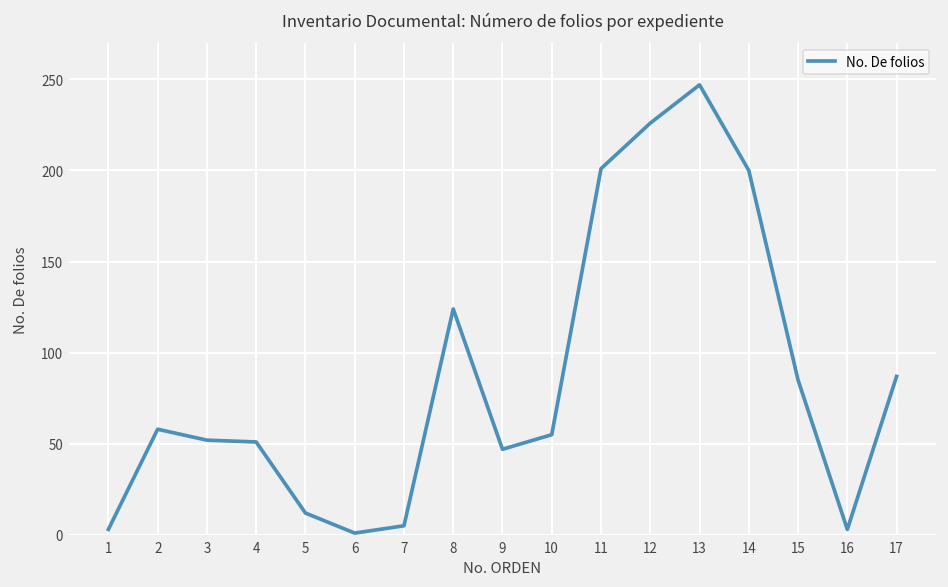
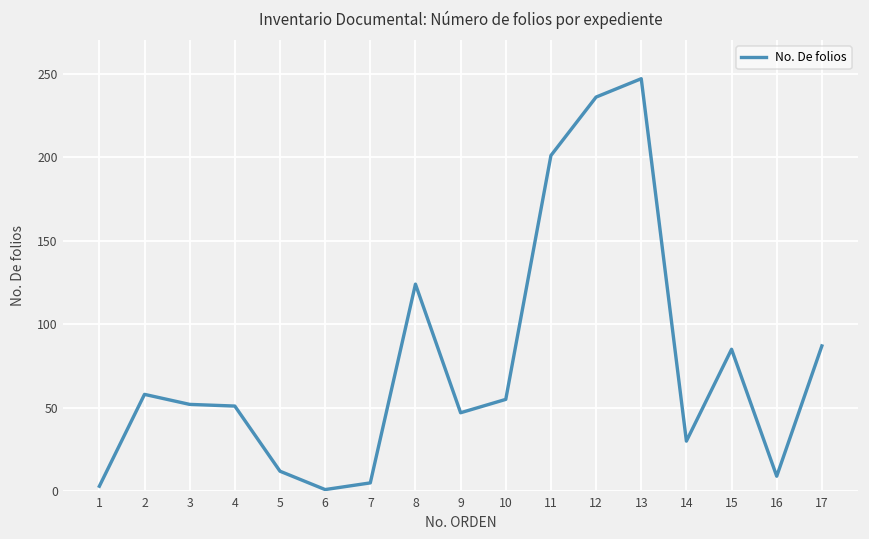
  {
    "1": 3,
    "2": 58,
    "3": 52,
    "4": 51,
    "5": 12,
    "6": 1,
    "7": 5,
    "8": 124,
    "9": 47,
    "10": 55,
    "11": 201,
-   "12": 226,
+   "12": 236,
    "13": 247,
-   "14": 200,
+   "14": 30,
    "15": 85,
-   "16": 3,
+   "16": 9,
    "17": 87
  }
